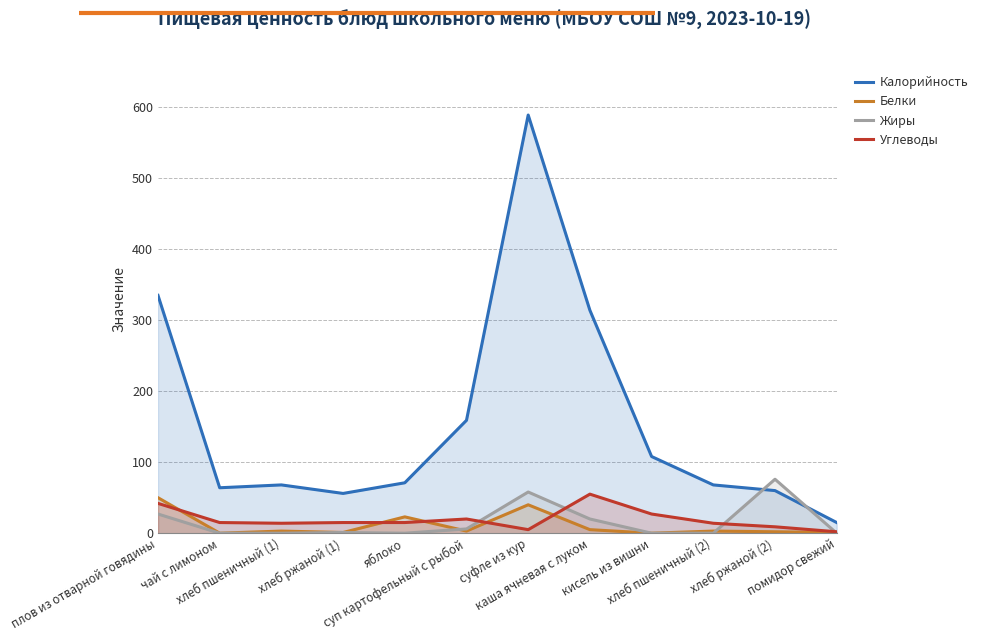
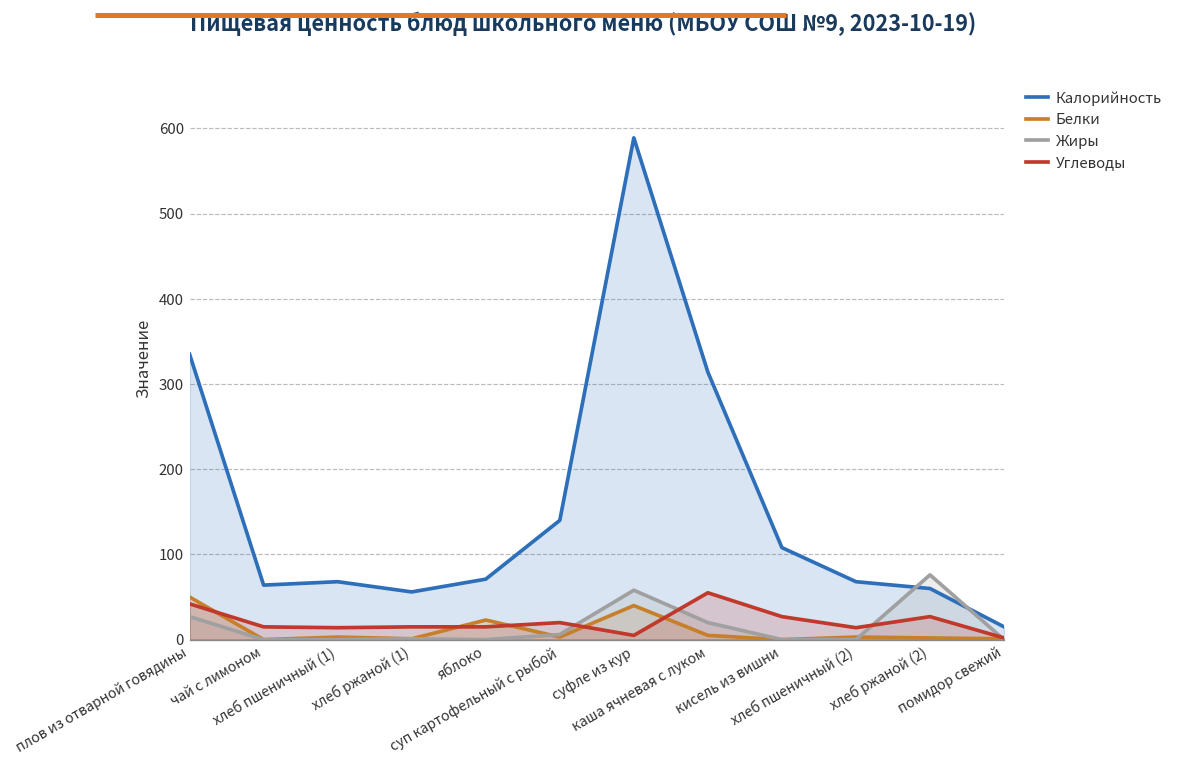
  {
    "Калорийность": {
      "плов из отварной говядины": 340,
      "чай с лимоном": 60,
      "хлеб пшеничный (1)": 70,
      "хлеб ржаной (1)": 60,
      "яблоко": 70,
-     "суп картофельный с рыбой": 160,
+     "суп картофельный с рыбой": 140,
      "суфле из кур": 590,
      "каша ячневая с луком": 310,
      "кисель из вишни": 110,
      "хлеб пшеничный (2)": 70,
      "хлеб ржаной (2)": 60,
      "помидор свежий": 20
    },
    "Белки": {
      "плов из отварной говядины": 50,
      "яблоко": 20,
      "суфле из кур": 40,
      "каша ячневая с луком": 10,
      "хлеб ржаной (2)": 0
    },
    "Жиры": {
      "плов из отварной говядины": 30,
      "яблоко": 0,
      "суфле из кур": 60,
      "каша ячневая с луком": 20,
      "хлеб ржаной (2)": 80
    },
    "Углеводы": {
      "плов из отварной говядины": 40,
      "чай с лимоном": 20,
      "хлеб пшеничный (1)": 10,
      "хлеб ржаной (1)": 20,
      "яблоко": 20,
      "суп картофельный с рыбой": 20,
      "суфле из кур": 10,
      "каша ячневая с луком": 60,
      "кисель из вишни": 30,
      "хлеб пшеничный (2)": 10,
-     "хлеб ржаной (2)": 10
+     "хлеб ржаной (2)": 30
    }
  }
